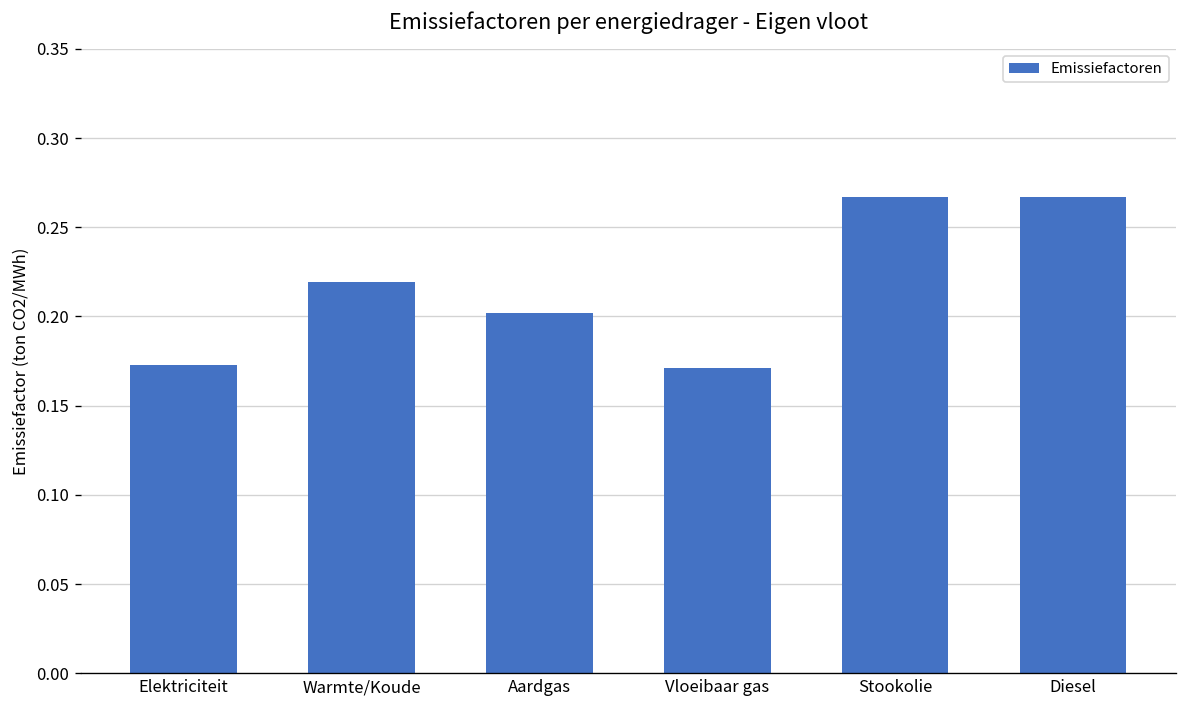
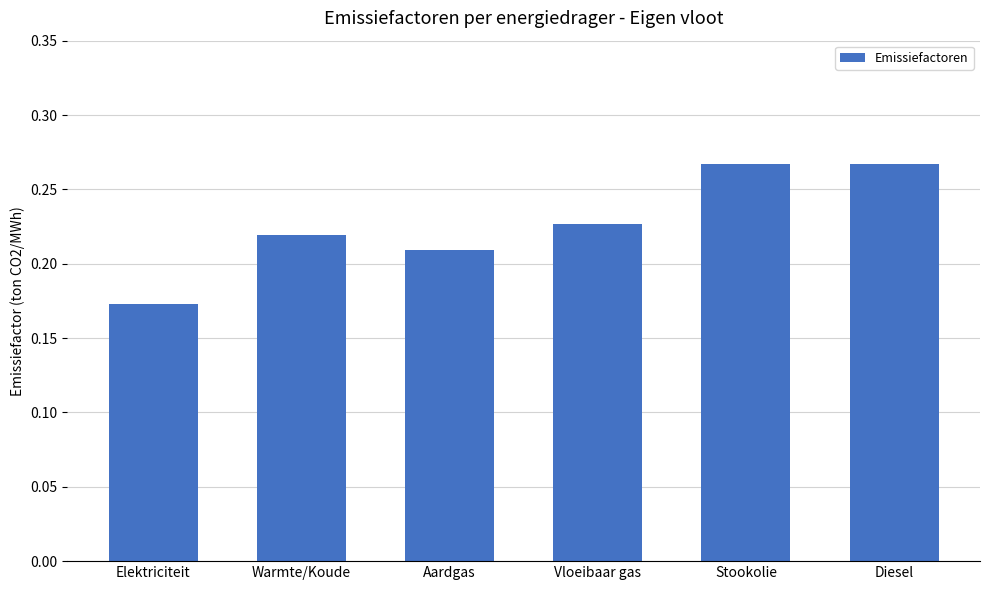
  {
    "Elektriciteit": 0.173,
    "Warmte/Koude": 0.220,
-   "Aardgas": 0.202,
-   "Vloeibaar gas": 0.171,
+   "Aardgas": 0.209,
+   "Vloeibaar gas": 0.227,
    "Stookolie": 0.267,
    "Diesel": 0.267
  }
